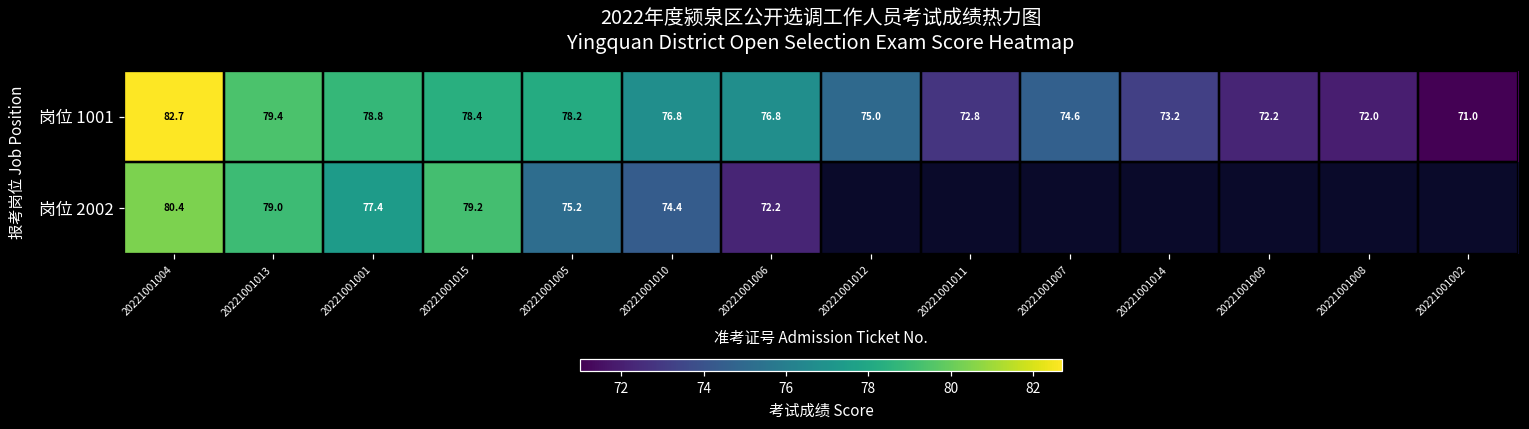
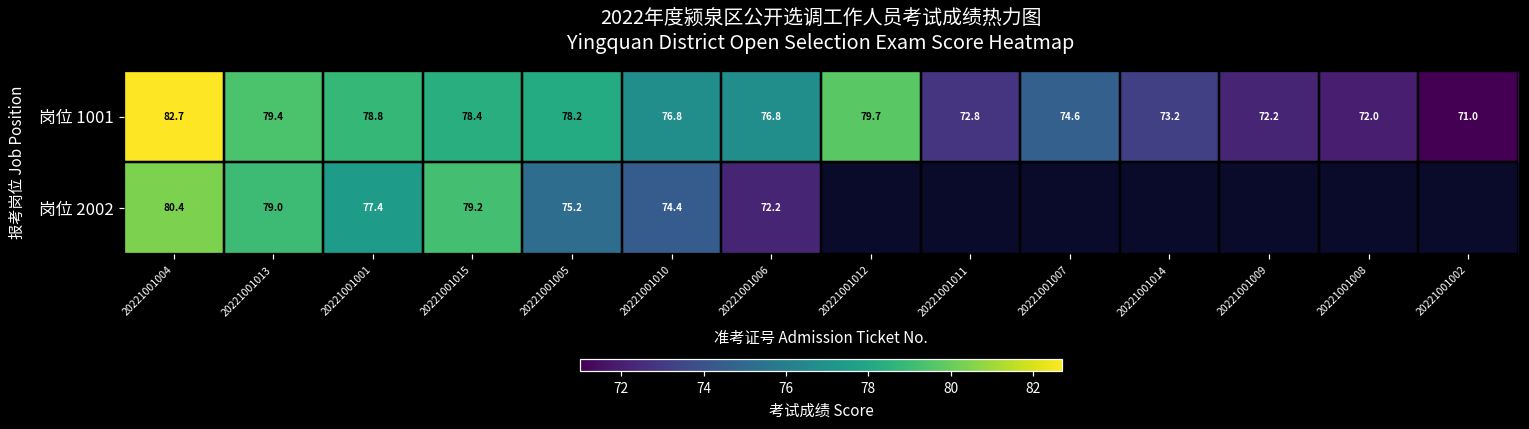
  {
    "岗位 1001": {
      "20221001004": 82.7,
      "20221001013": 79.4,
      "20221001001": 78.8,
      "20221001015": 78.4,
      "20221001005": 78.2,
      "20221001010": 76.8,
      "20221001006": 76.8,
-     "20221001012": 75.0,
+     "20221001012": 79.7,
      "20221001011": 72.8,
      "20221001007": 74.6,
      "20221001014": 73.2,
      "20221001009": 72.2,
      "20221001008": 72.0,
      "20221001002": 71.0
    },
    "岗位 2002": {
      "20221001004": 80.4,
      "20221001013": 79.0,
      "20221001001": 77.4,
      "20221001015": 79.2,
      "20221001005": 75.2,
      "20221001010": 74.4,
      "20221001006": 72.2
    }
  }
